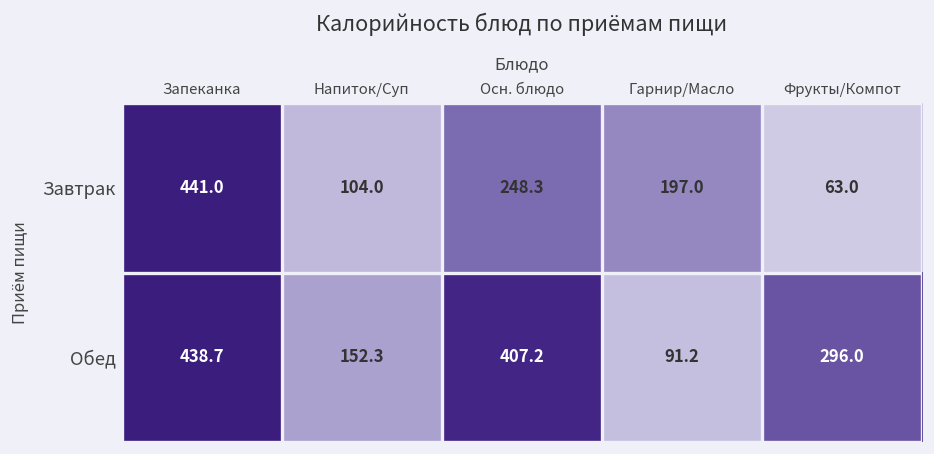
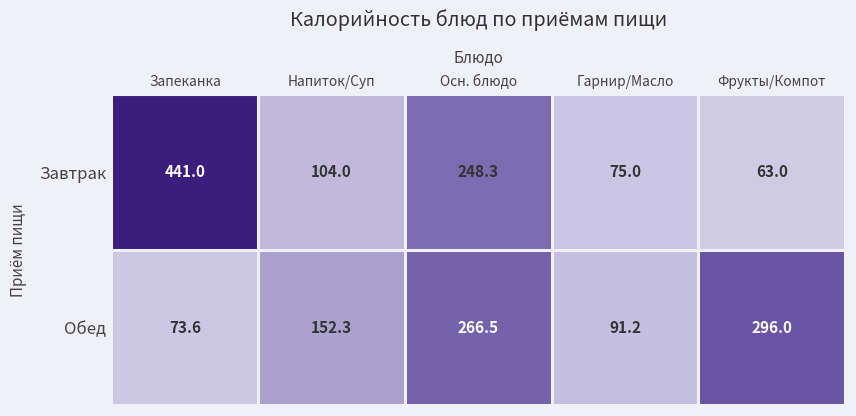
  {
    "Завтрак": {
      "Запеканка": 441.0,
      "Напиток/Суп": 104.0,
      "Осн. блюдо": 248.3,
-     "Гарнир/Масло": 197.0,
+     "Гарнир/Масло": 75.0,
      "Фрукты/Компот": 63.0
    },
    "Обед": {
-     "Запеканка": 438.7,
+     "Запеканка": 73.6,
      "Напиток/Суп": 152.3,
-     "Осн. блюдо": 407.2,
+     "Осн. блюдо": 266.5,
      "Гарнир/Масло": 91.2,
      "Фрукты/Компот": 296.0
    }
  }
